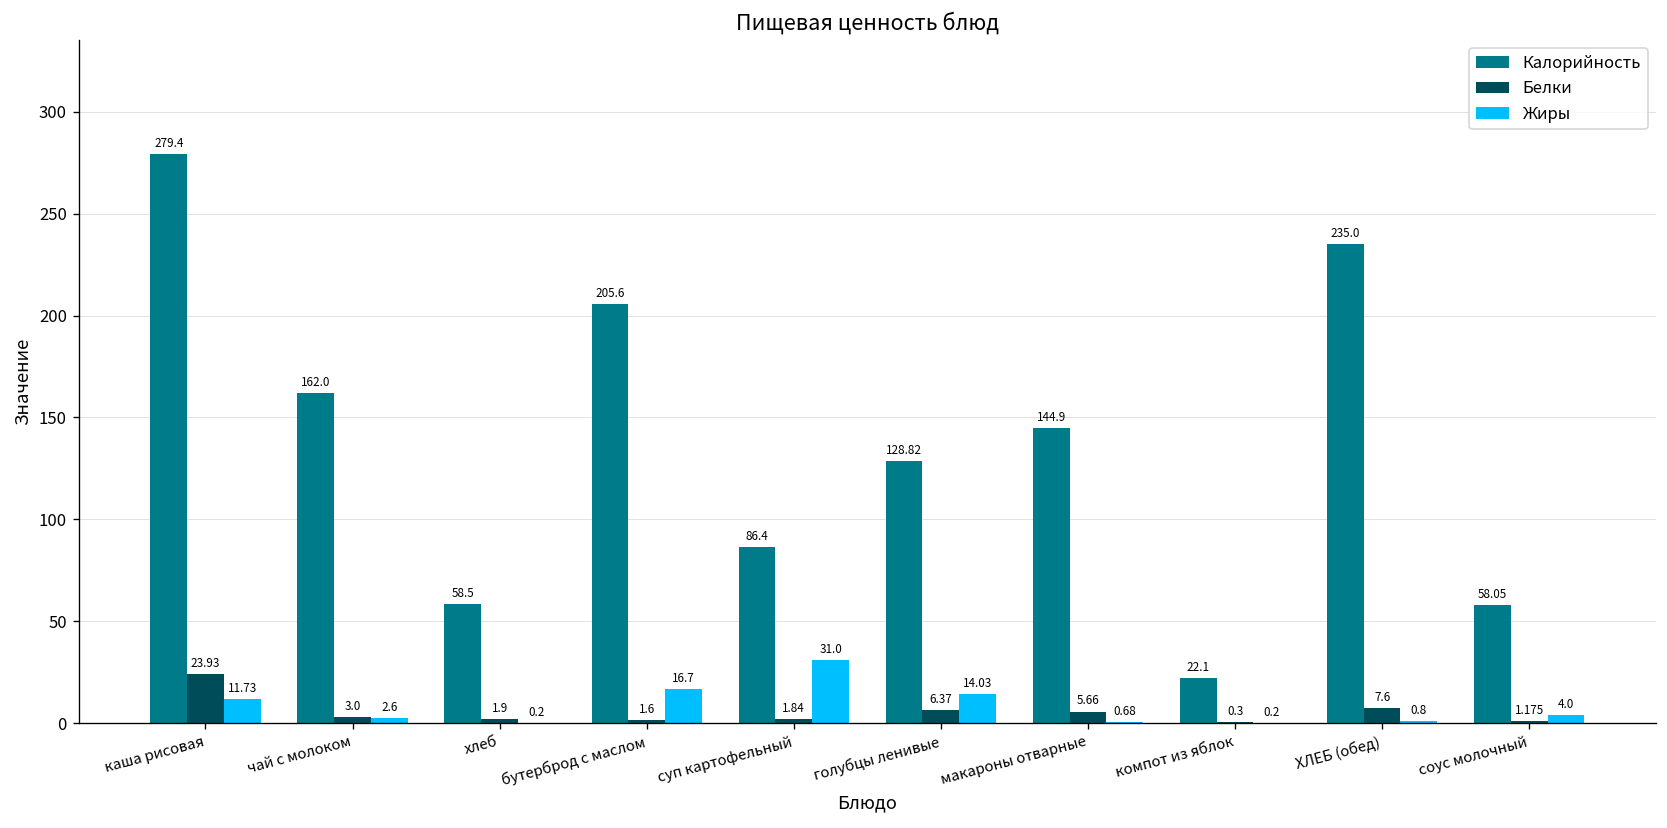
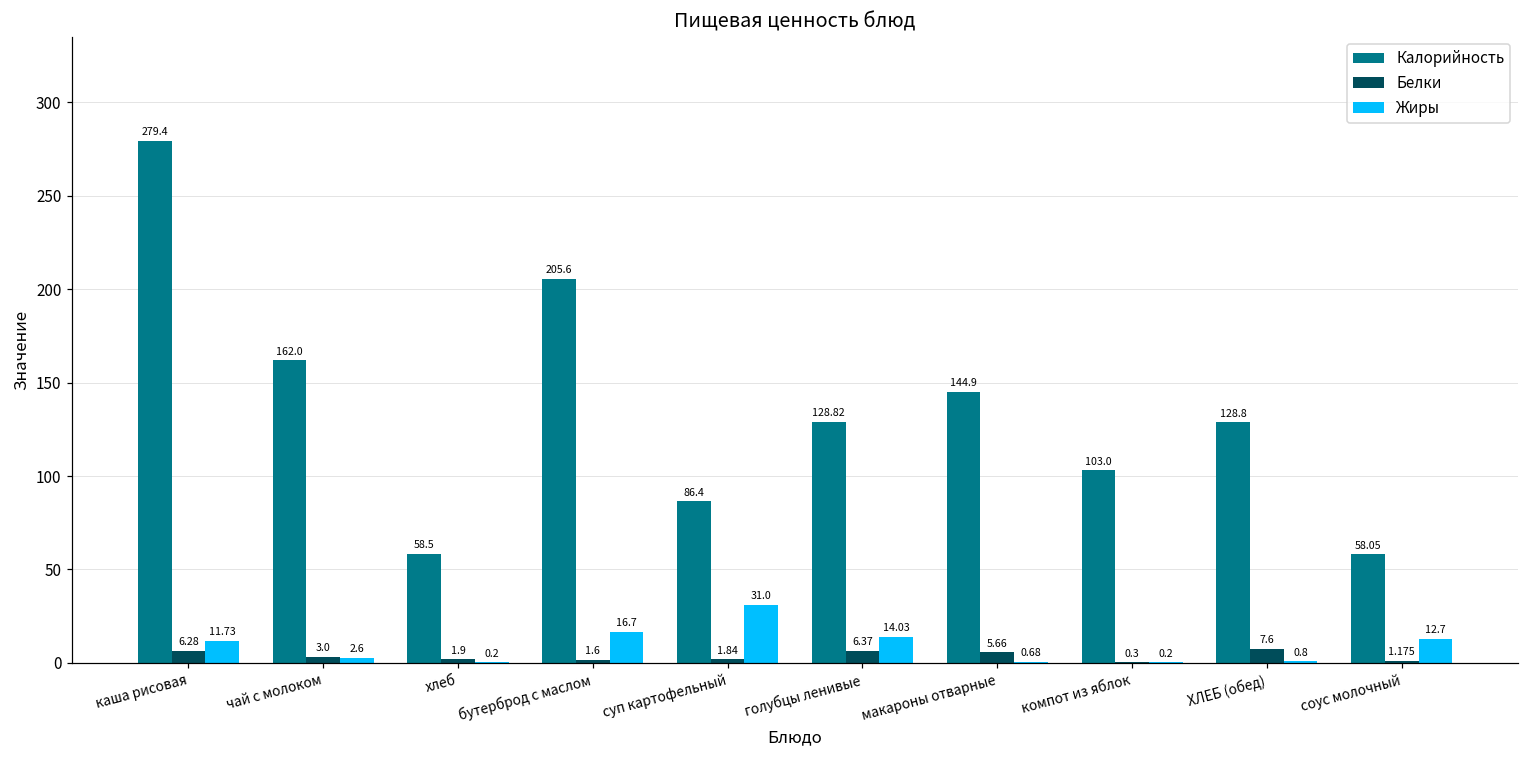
  {
    "Калорийность": {
      "каша рисовая": 279.4,
      "чай с молоком": 162.0,
      "хлеб": 58.5,
      "бутерброд с маслом": 205.6,
      "суп картофельный": 86.4,
      "голубцы ленивые": 128.82,
      "макароны отварные": 144.9,
-     "компот из яблок": 22.1,
-     "ХЛЕБ (обед)": 235.0,
+     "компот из яблок": 103.0,
+     "ХЛЕБ (обед)": 128.8,
      "соус молочный": 58.05
    },
    "Белки": {
-     "каша рисовая": 23.93,
+     "каша рисовая": 6.28,
      "чай с молоком": 3.0,
      "хлеб": 1.9,
      "бутерброд с маслом": 1.6,
      "суп картофельный": 1.84,
      "голубцы ленивые": 6.37,
      "макароны отварные": 5.66,
      "компот из яблок": 0.3,
      "ХЛЕБ (обед)": 7.6,
      "соус молочный": 1.175
    },
    "Жиры": {
      "каша рисовая": 11.73,
      "чай с молоком": 2.6,
      "хлеб": 0.2,
      "бутерброд с маслом": 16.7,
      "суп картофельный": 31.0,
      "голубцы ленивые": 14.03,
      "макароны отварные": 0.68,
      "компот из яблок": 0.2,
      "ХЛЕБ (обед)": 0.8,
-     "соус молочный": 4.0
+     "соус молочный": 12.7
    }
  }
